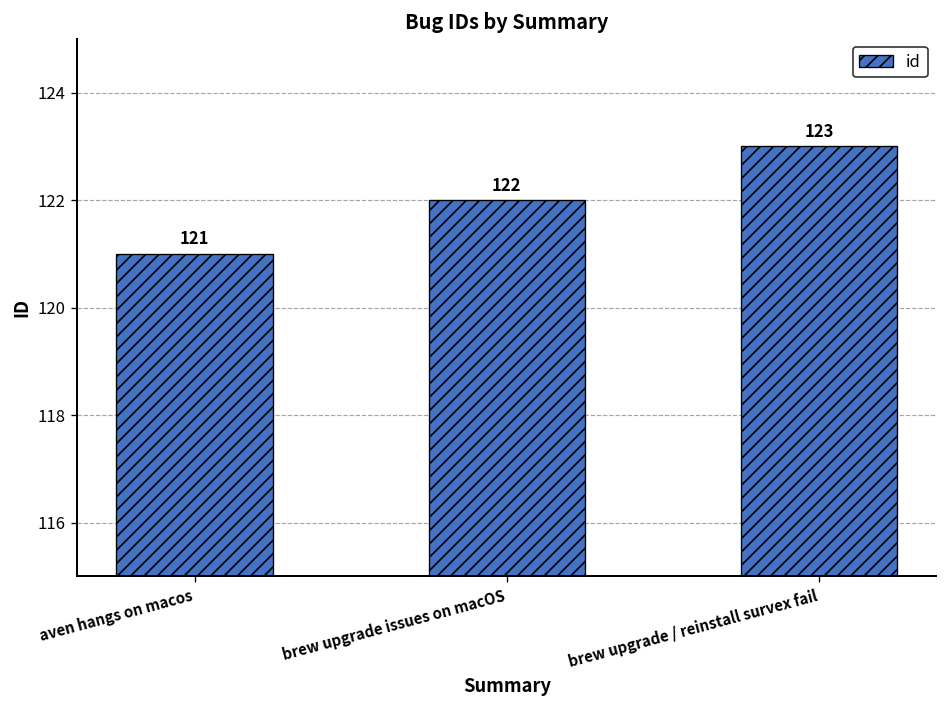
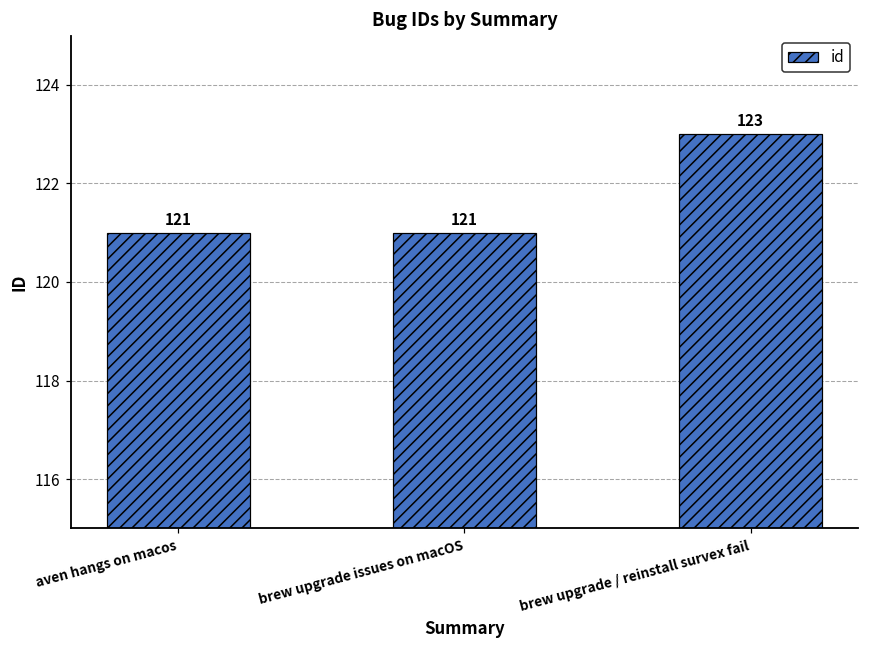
  {
    "aven hangs on macos": 121,
-   "brew upgrade issues on macOS": 122,
+   "brew upgrade issues on macOS": 121,
    "brew upgrade / reinstall survex fail": 123
  }
